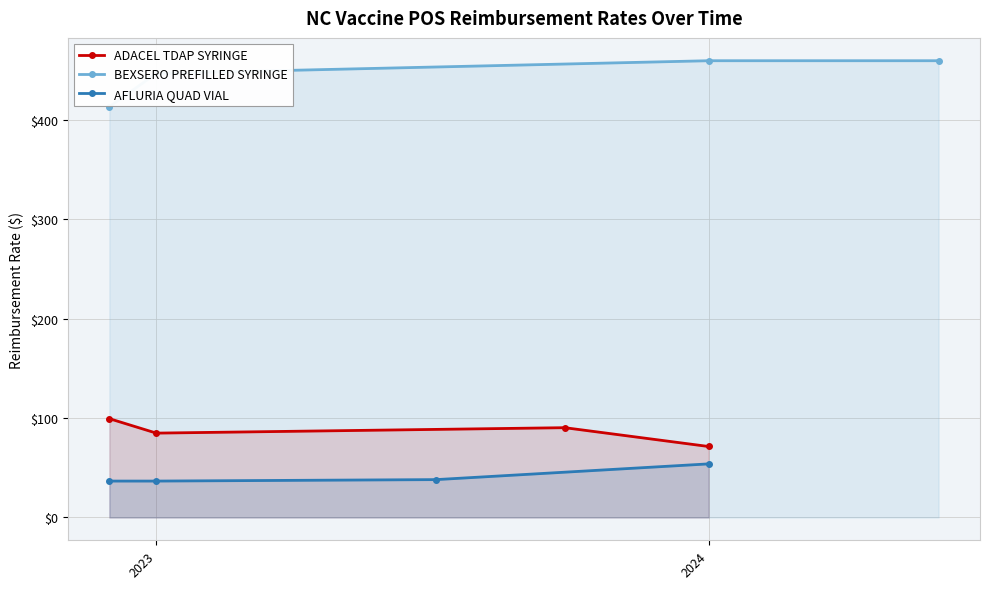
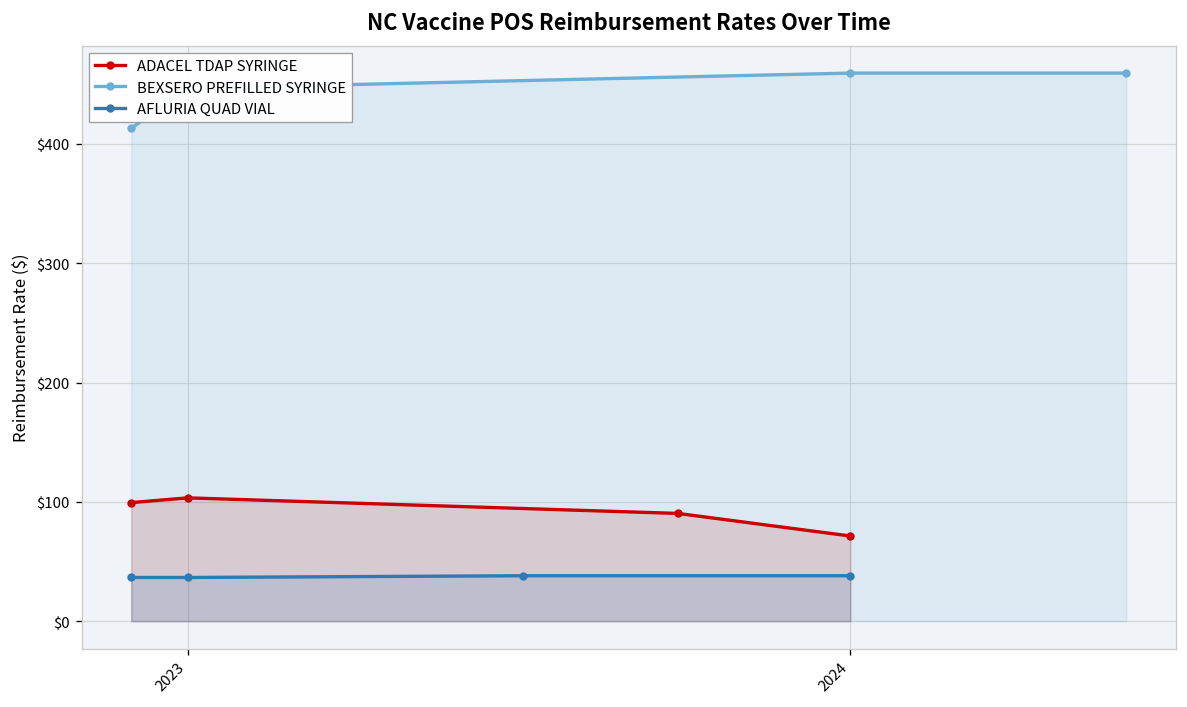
  {
    "ADACEL TDAP SYRINGE": {
-     "2023": "$80",
+     "2023": "$100",
      "2024": "$70"
    },
    "BEXSERO PREFILLED SYRINGE": {
      "2024": "$460"
    },
    "AFLURIA QUAD VIAL": {
      "2023": "$40",
-     "2024": "$50"
+     "2024": "$40"
    }
  }
